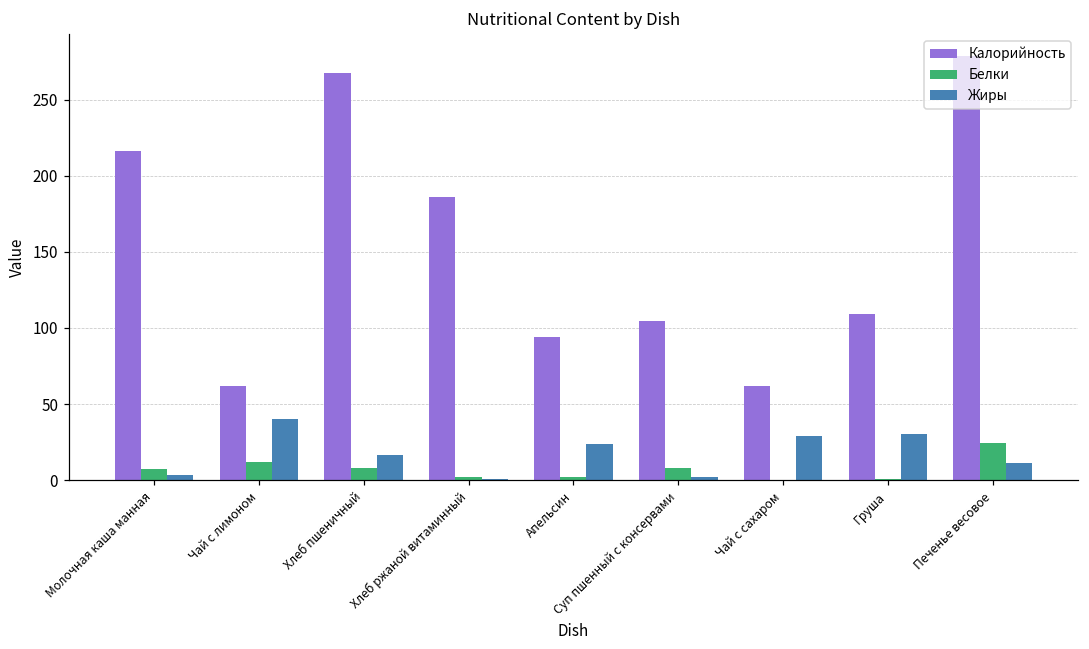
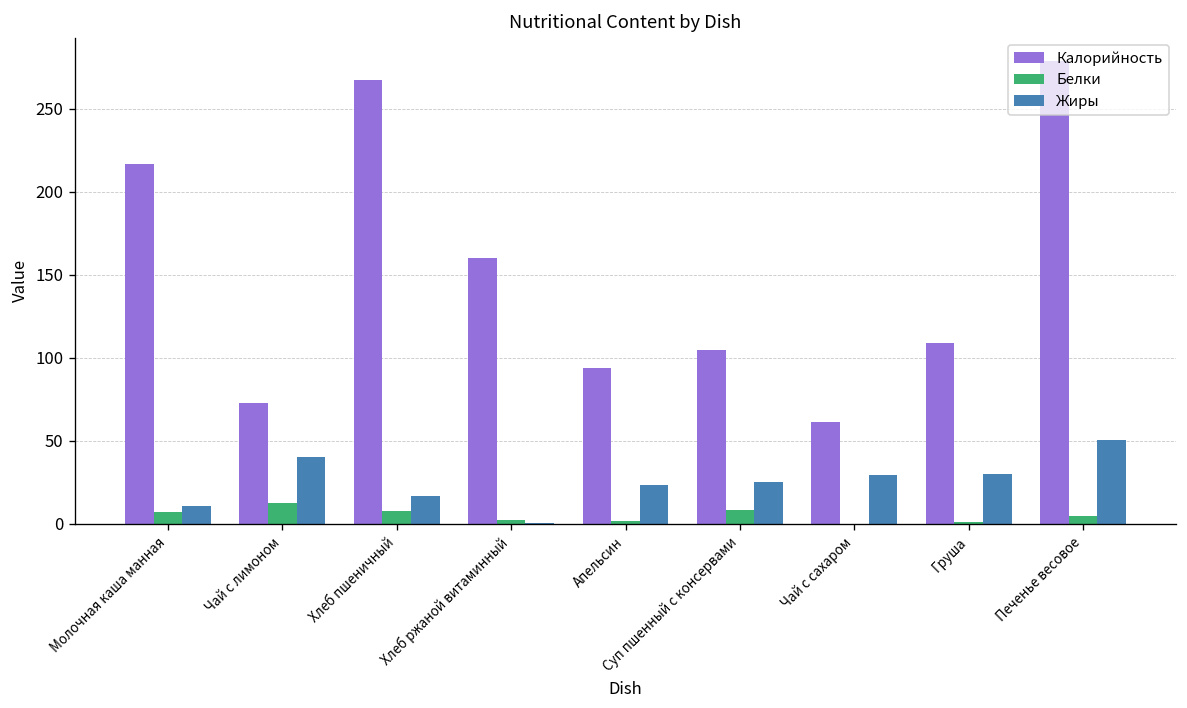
  {
    "Калорийность": {
      "Молочная каша манная": 217,
-     "Чай с лимоном": 62,
+     "Чай с лимоном": 73,
      "Хлеб пшеничный": 268,
-     "Хлеб ржаной витаминный": 186,
+     "Хлеб ржаной витаминный": 160,
      "Апельсин": 94,
      "Суп пшенный с консервами": 105,
      "Чай с сахаром": 62,
      "Груша": 109
    },
    "Белки": {
      "Молочная каша манная": 7,
      "Чай с лимоном": 12,
      "Хлеб пшеничный": 8,
      "Хлеб ржаной витаминный": 2,
      "Апельсин": 2,
      "Суп пшенный с консервами": 8,
-     "Печенье весовое": 25
+     "Печенье весовое": 5
    },
    "Жиры": {
-     "Молочная каша манная": 3,
+     "Молочная каша манная": 11,
      "Чай с лимоном": 40,
      "Хлеб пшеничный": 17,
      "Апельсин": 24,
-     "Суп пшенный с консервами": 2,
+     "Суп пшенный с консервами": 25,
      "Чай с сахаром": 29,
      "Груша": 30,
-     "Печенье весовое": 11
+     "Печенье весовое": 50
    }
  }
